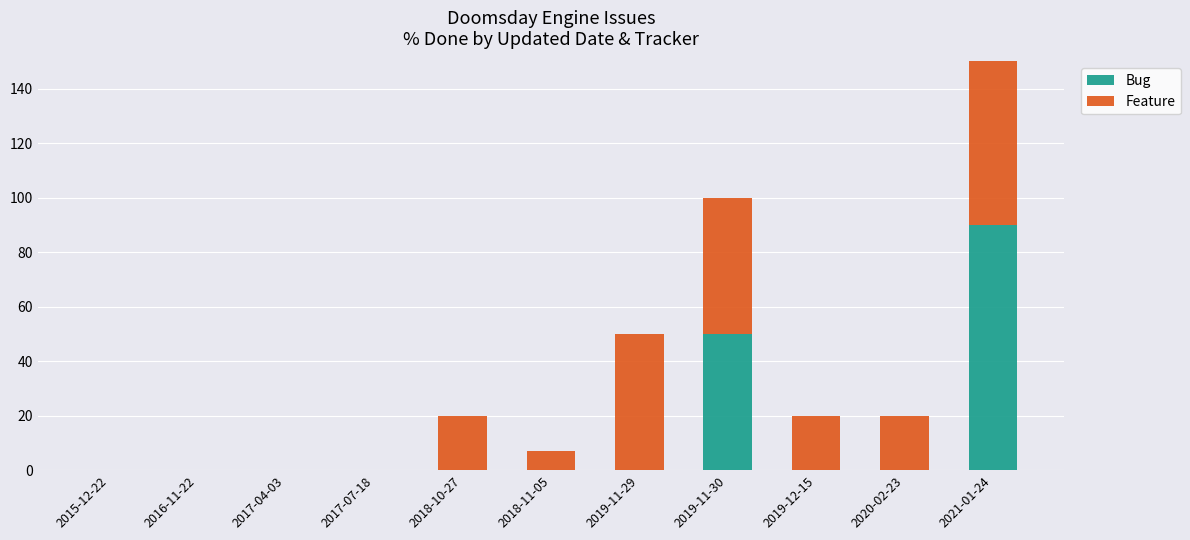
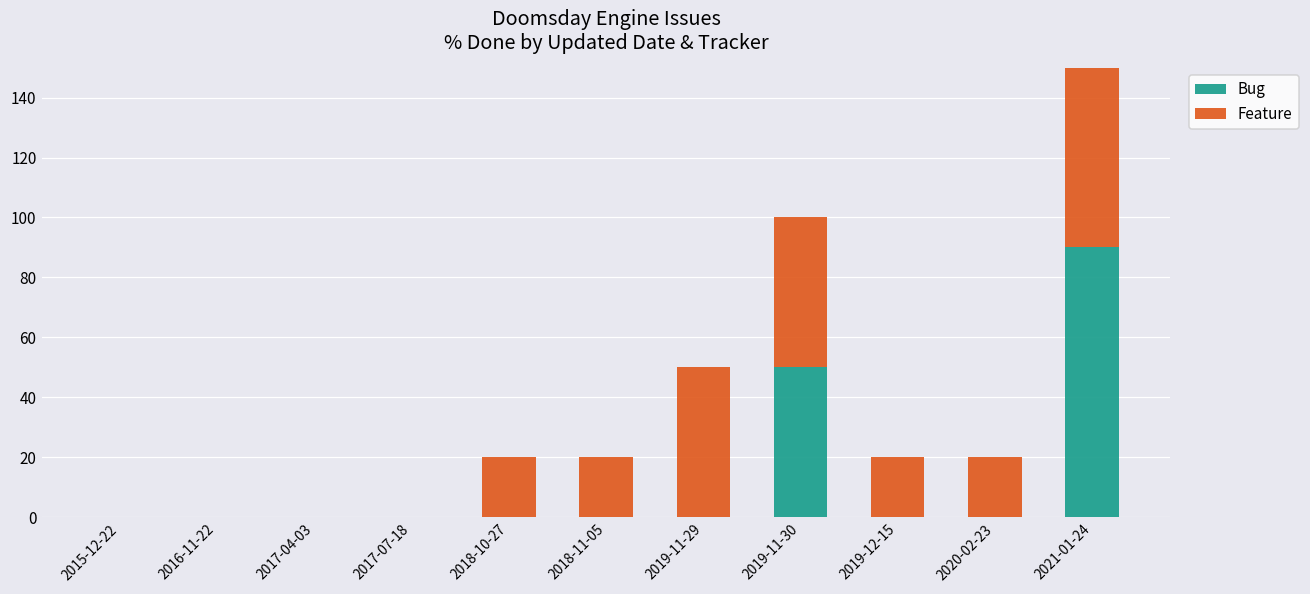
  {
    "Bug": {
      "2015-12-22": 0,
      "2016-11-22": 0,
      "2017-04-03": 0,
      "2017-07-18": 0,
      "2018-10-27": 0,
      "2018-11-05": 0,
      "2019-11-29": 0,
      "2019-11-30": 50,
      "2019-12-15": 0,
      "2020-02-23": 0,
      "2021-01-24": 90
    },
    "Feature": {
      "2015-12-22": 0,
      "2016-11-22": 0,
      "2017-04-03": 0,
      "2017-07-18": 0,
      "2018-10-27": 20,
-     "2018-11-05": 7,
+     "2018-11-05": 20,
      "2019-11-29": 50,
      "2019-11-30": 50,
      "2019-12-15": 20,
      "2020-02-23": 20
    }
  }
